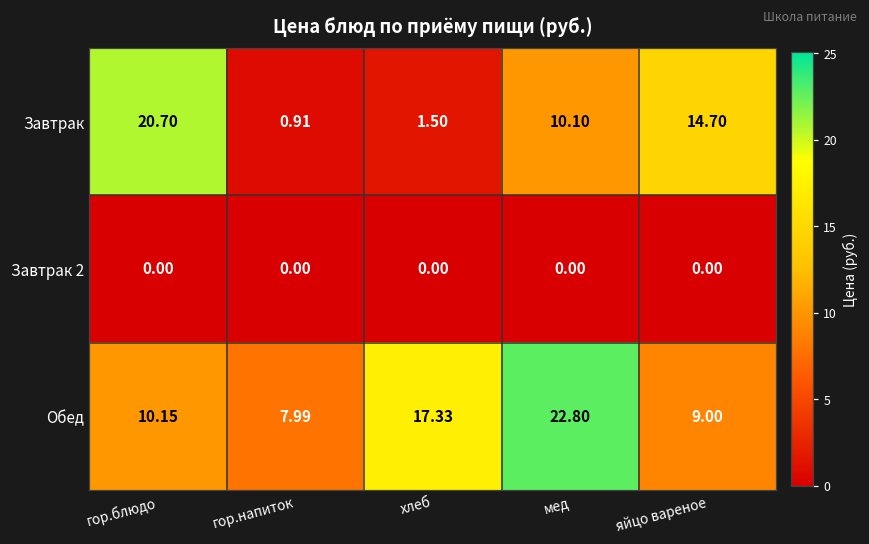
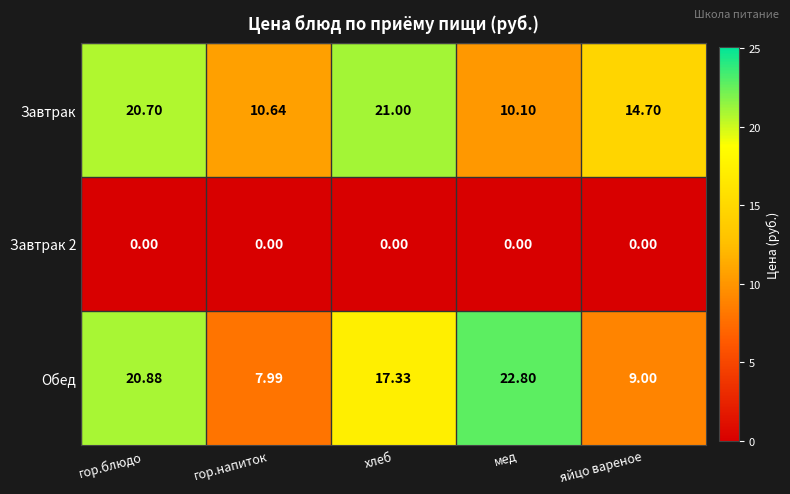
  {
    "Завтрак": {
      "гор.блюдо": 20.70,
-     "гор.напиток": 0.91,
-     "хлеб": 1.50,
+     "гор.напиток": 10.64,
+     "хлеб": 21.00,
      "мед": 10.10,
      "яйцо вареное": 14.70
    },
    "Завтрак 2": {
      "гор.блюдо": 0.00,
      "гор.напиток": 0.00,
      "хлеб": 0.00,
      "мед": 0.00,
      "яйцо вареное": 0.00
    },
    "Обед": {
-     "гор.блюдо": 10.15,
+     "гор.блюдо": 20.88,
      "гор.напиток": 7.99,
      "хлеб": 17.33,
      "мед": 22.80,
      "яйцо вареное": 9.00
    }
  }
